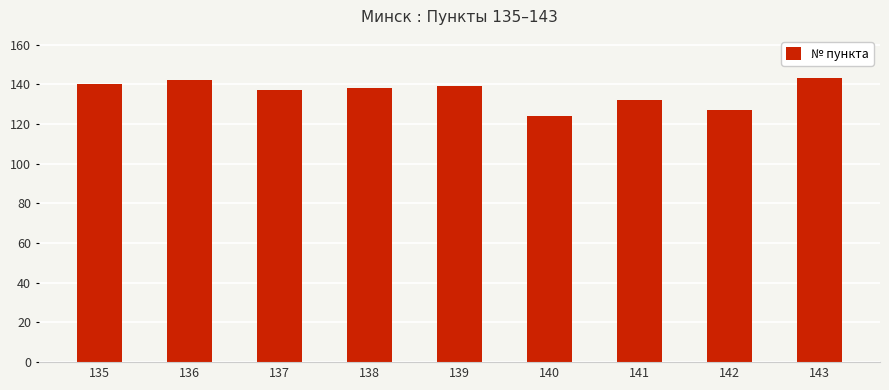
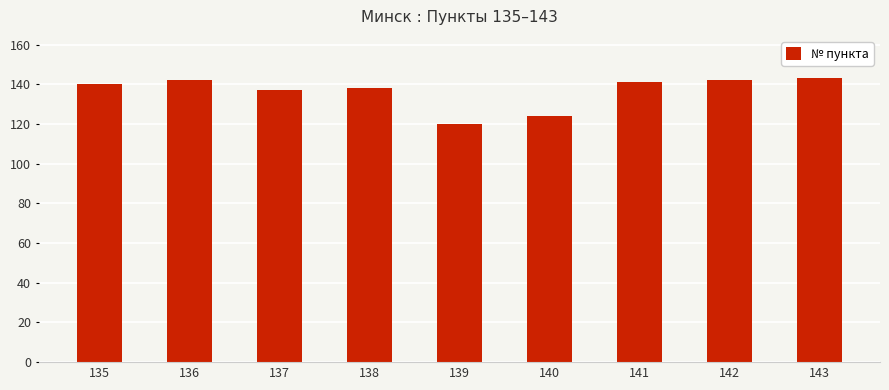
  {
    "135": 140,
    "136": 142,
    "137": 137,
    "138": 138,
-   "139": 139,
+   "139": 120,
    "140": 124,
-   "141": 132,
-   "142": 127,
+   "141": 141,
+   "142": 142,
    "143": 143
  }
